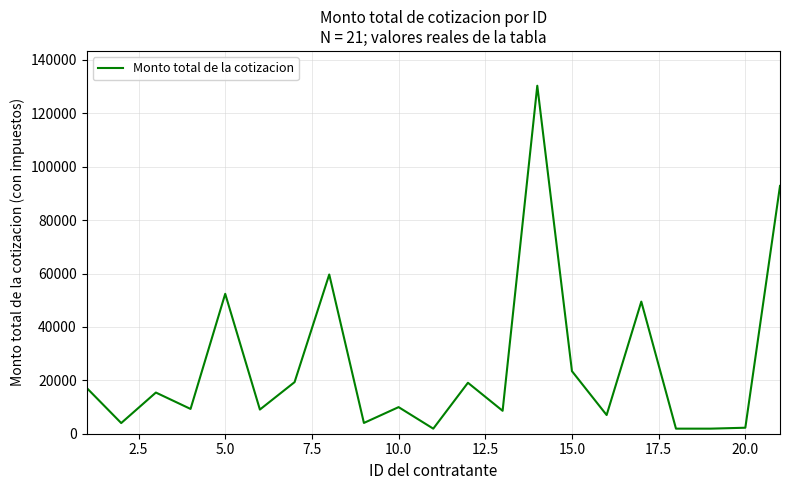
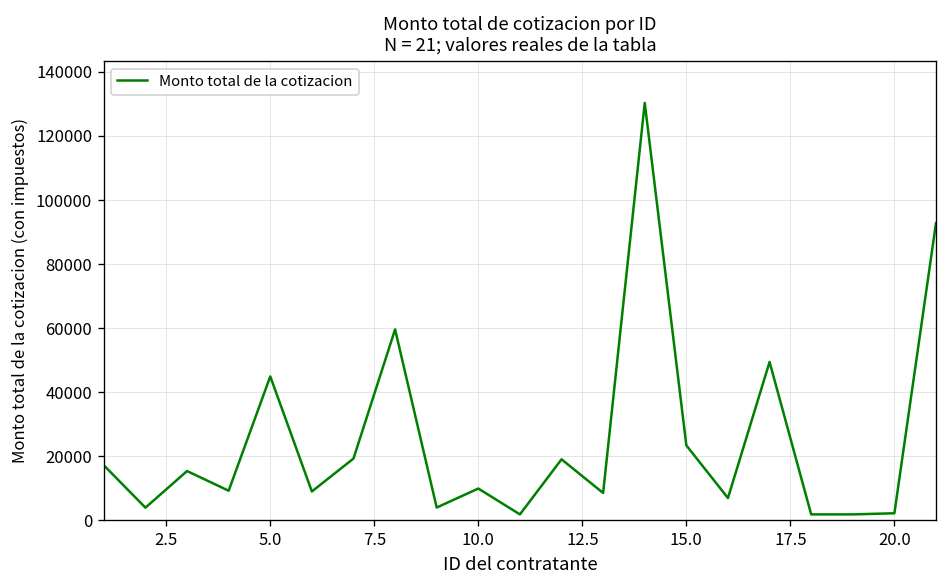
  {
-   "5.0": 52000,
+   "5.0": 45000,
    "10.0": 10000,
    "15.0": 23000,
    "20.0": 2000
  }
